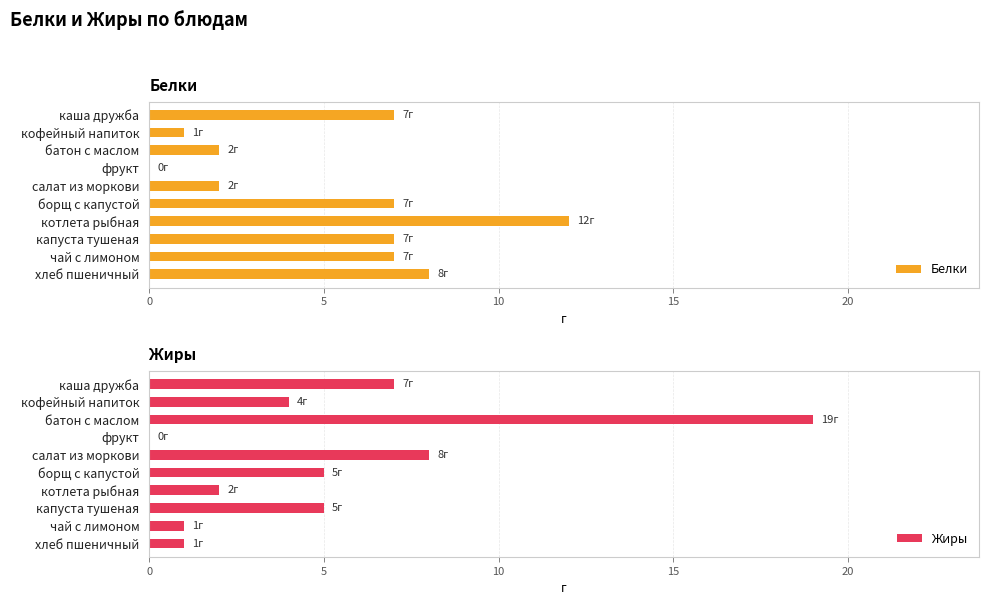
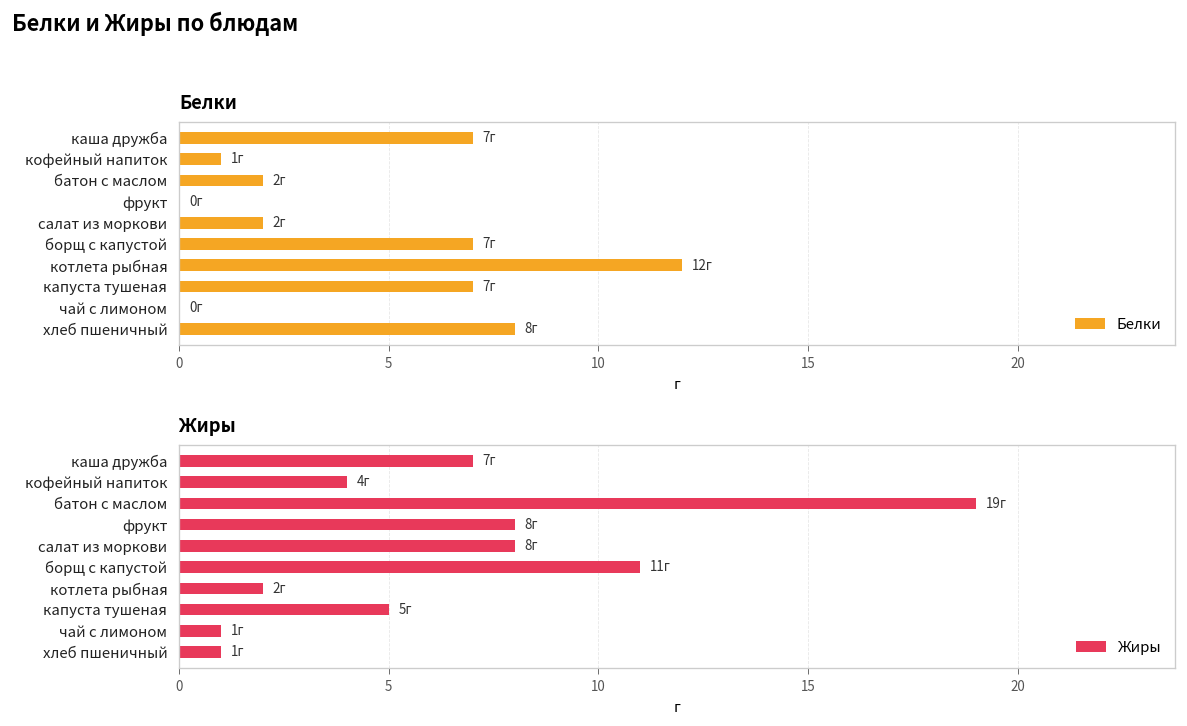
  {
    "Белки": {
      "каша дружба": "7г",
      "кофейный напиток": "1г",
      "батон с маслом": "2г",
      "фрукт": "0г",
      "салат из моркови": "2г",
      "борщ с капустой": "7г",
      "котлета рыбная": "12г",
      "капуста тушеная": "7г",
-     "чай с лимоном": "7г",
+     "чай с лимоном": "0г",
      "хлеб пшеничный": "8г"
    },
    "Жиры": {
      "каша дружба": "7г",
      "кофейный напиток": "4г",
      "батон с маслом": "19г",
-     "фрукт": "0г",
+     "фрукт": "8г",
      "салат из моркови": "8г",
-     "борщ с капустой": "5г",
+     "борщ с капустой": "11г",
      "котлета рыбная": "2г",
      "капуста тушеная": "5г",
      "чай с лимоном": "1г",
      "хлеб пшеничный": "1г"
    }
  }
